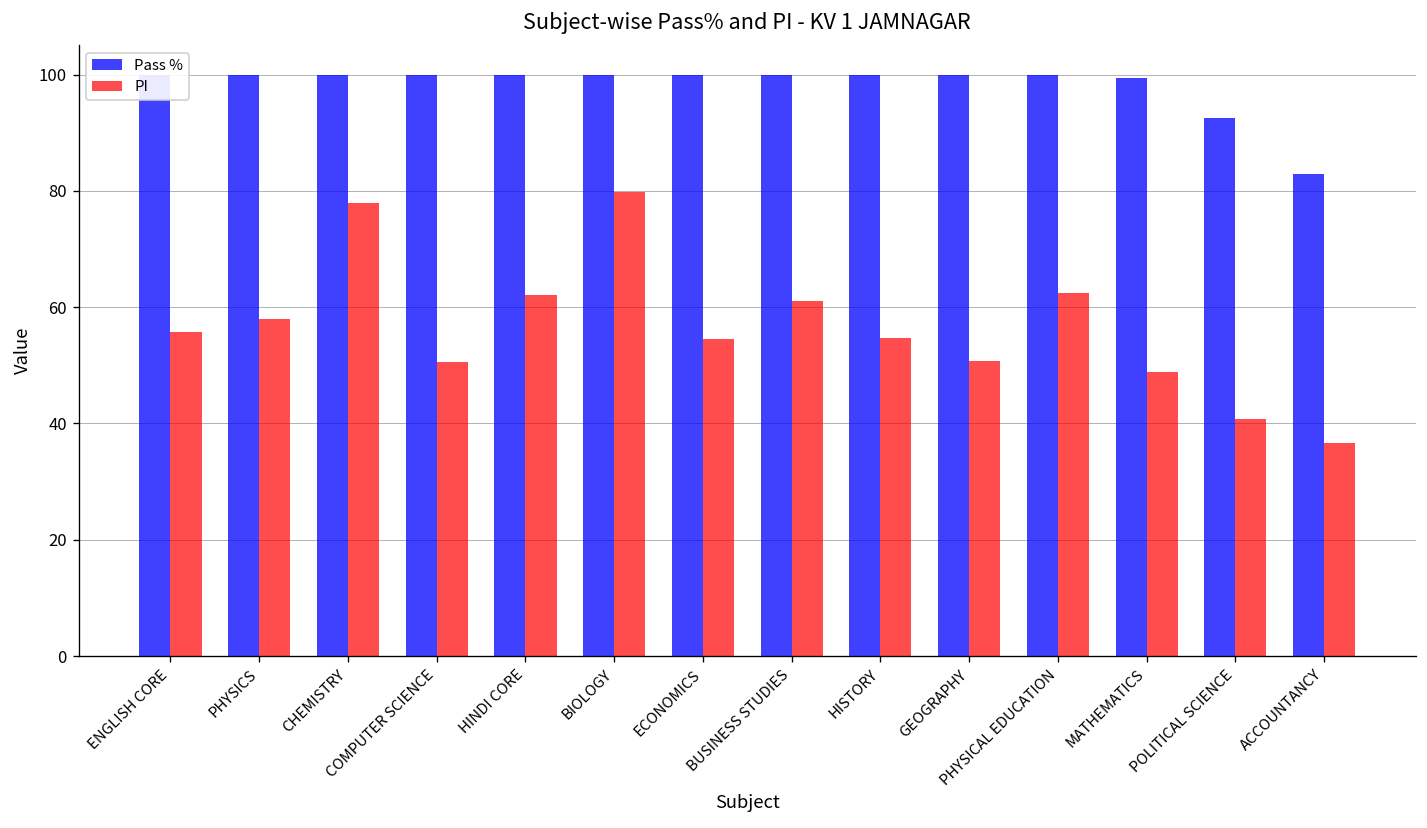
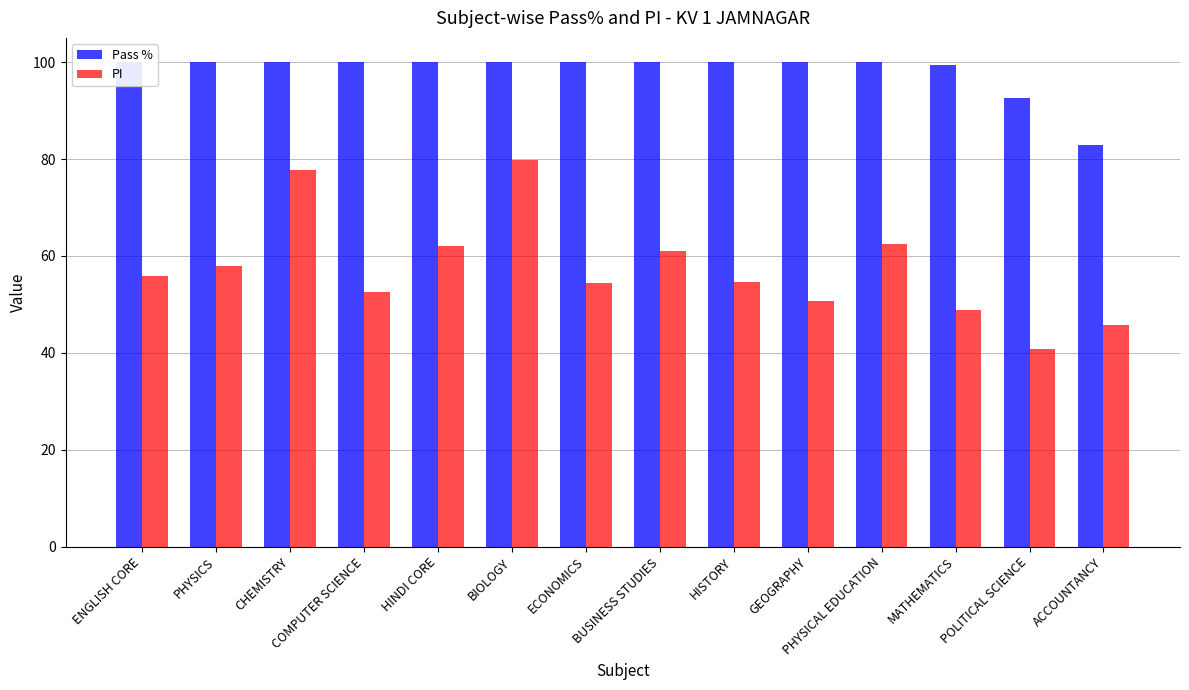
  {
    "Pass %": {
      "PHYSICS": 100,
      "CHEMISTRY": 100,
      "COMPUTER SCIENCE": 100,
      "HINDI CORE": 100,
      "BIOLOGY": 100,
      "ECONOMICS": 100,
      "BUSINESS STUDIES": 100,
      "HISTORY": 100,
      "GEOGRAPHY": 100,
      "PHYSICAL EDUCATION": 100,
      "MATHEMATICS": 99,
      "POLITICAL SCIENCE": 93,
      "ACCOUNTANCY": 83
    },
    "PI": {
      "ENGLISH CORE": 56,
      "PHYSICS": 58,
      "CHEMISTRY": 78,
-     "COMPUTER SCIENCE": 50,
+     "COMPUTER SCIENCE": 53,
      "HINDI CORE": 62,
      "BIOLOGY": 80,
      "ECONOMICS": 54,
      "BUSINESS STUDIES": 61,
      "HISTORY": 55,
      "GEOGRAPHY": 51,
      "PHYSICAL EDUCATION": 63,
      "MATHEMATICS": 49,
      "POLITICAL SCIENCE": 41,
-     "ACCOUNTANCY": 37
+     "ACCOUNTANCY": 46
    }
  }
